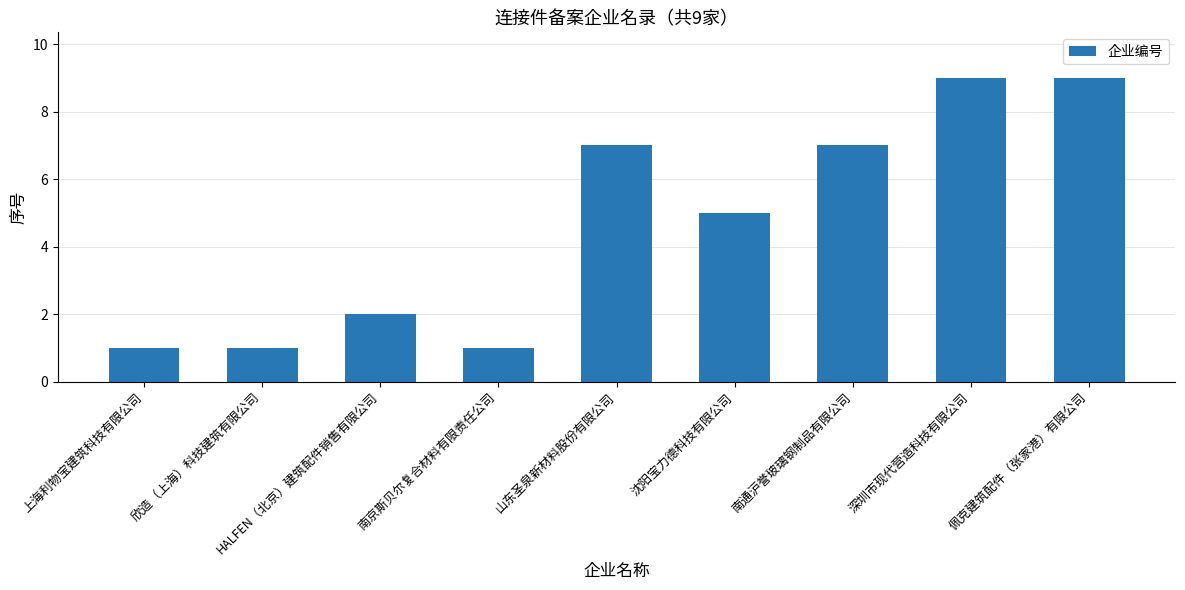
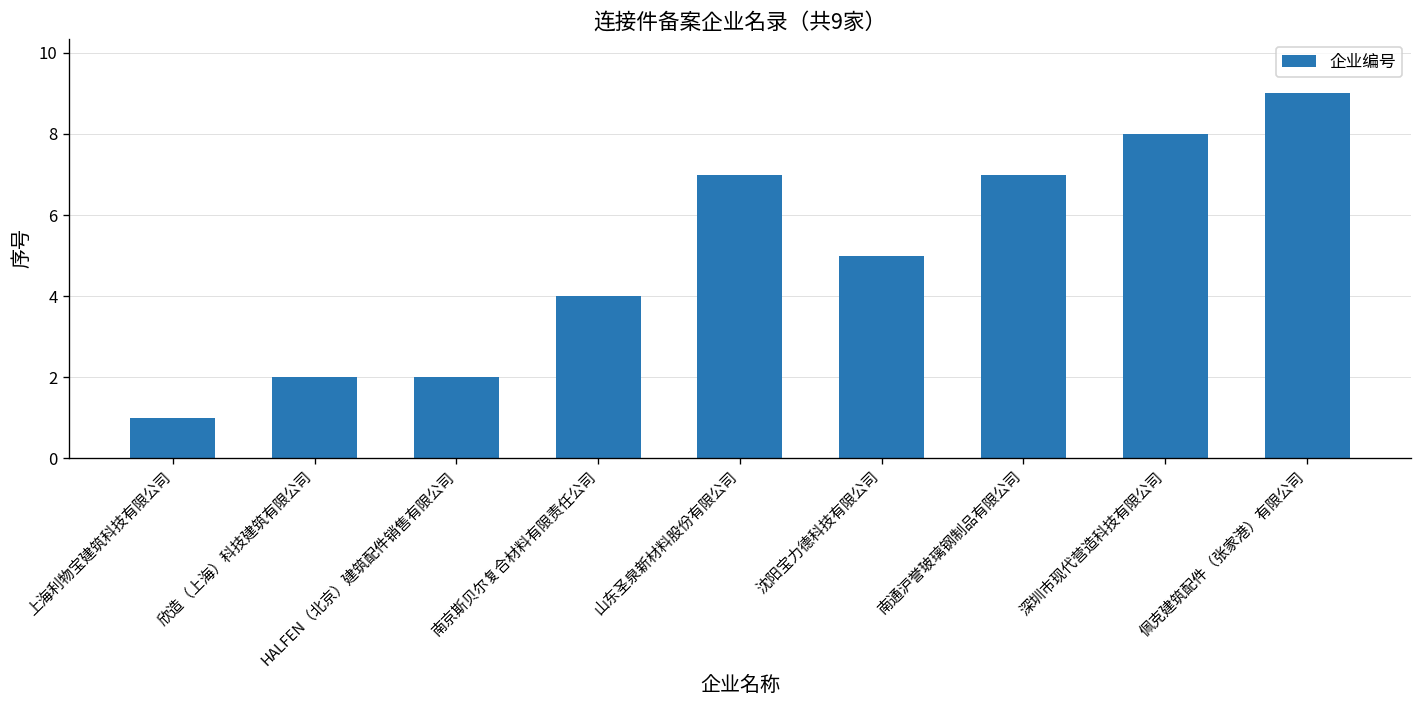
  {
    "上海利物宝建筑科技有限公司": 1,
-   "欣造（上海）科技建筑有限公司": 1,
+   "欣造（上海）科技建筑有限公司": 2,
    "HALFEN（北京）建筑配件销售有限公司": 2,
-   "南京斯贝尔复合材料有限责任公司": 1,
+   "南京斯贝尔复合材料有限责任公司": 4,
    "山东圣泉新材料股份有限公司": 7,
    "沈阳宝力德科技有限公司": 5,
    "南通沪誉玻璃钢制品有限公司": 7,
-   "深圳市现代营造科技有限公司": 9,
+   "深圳市现代营造科技有限公司": 8,
    "佩克建筑配件（张家港）有限公司": 9
  }
